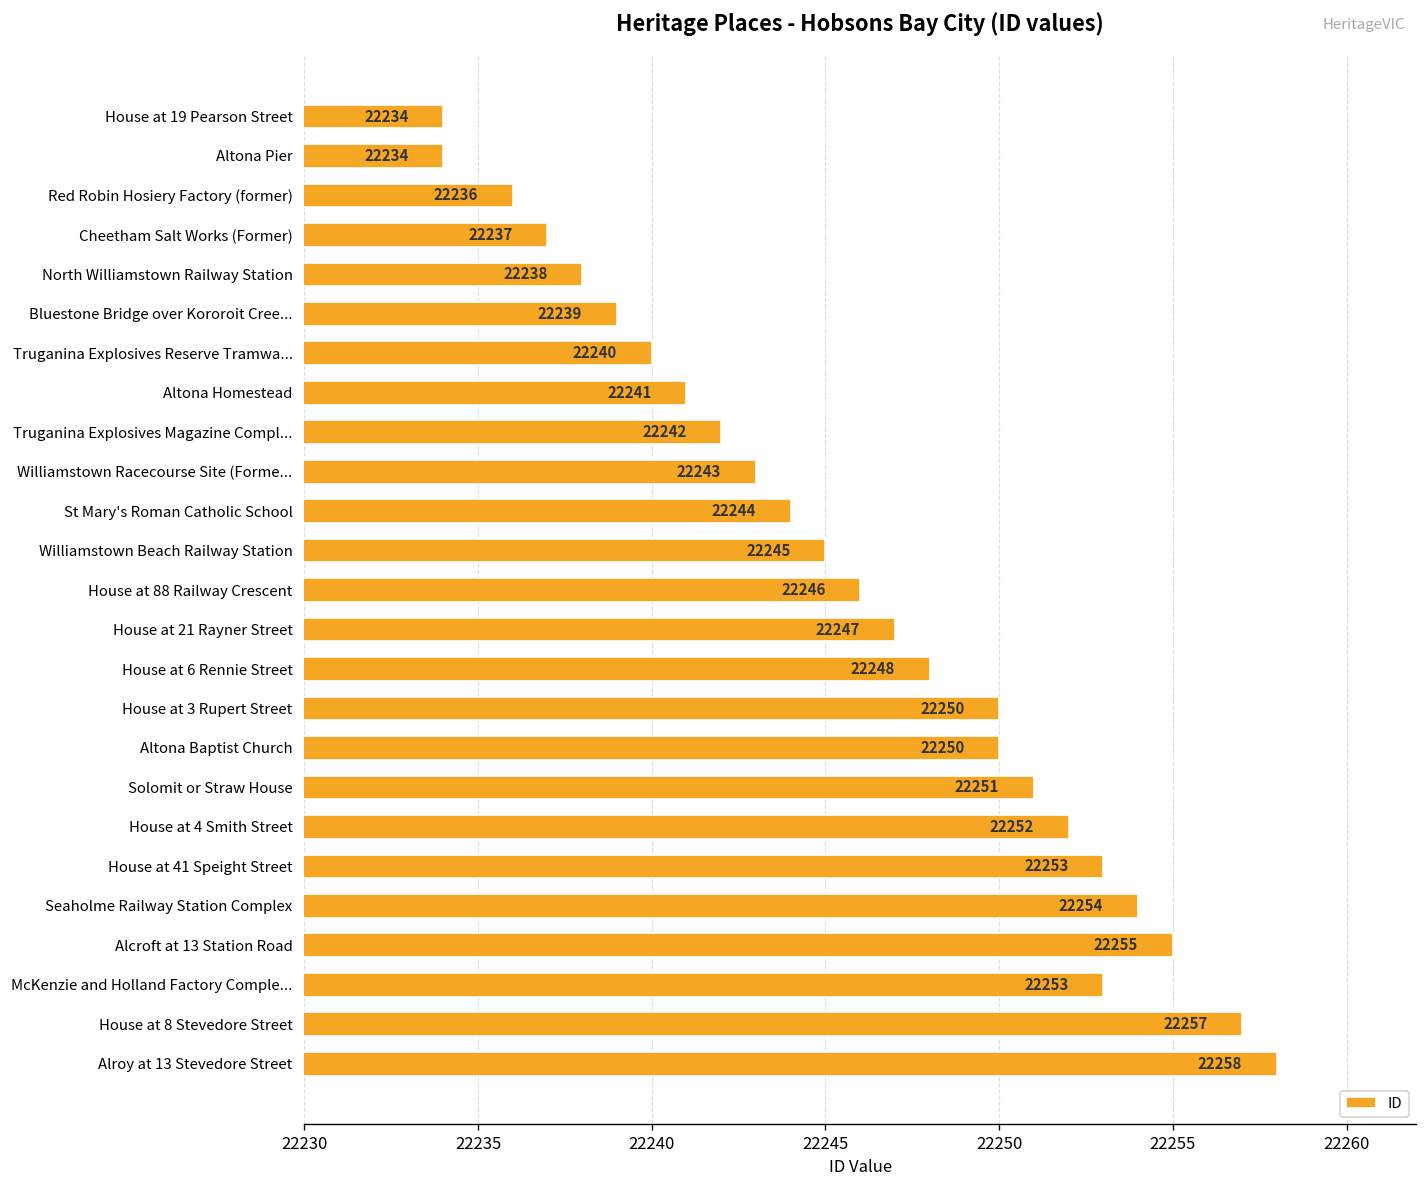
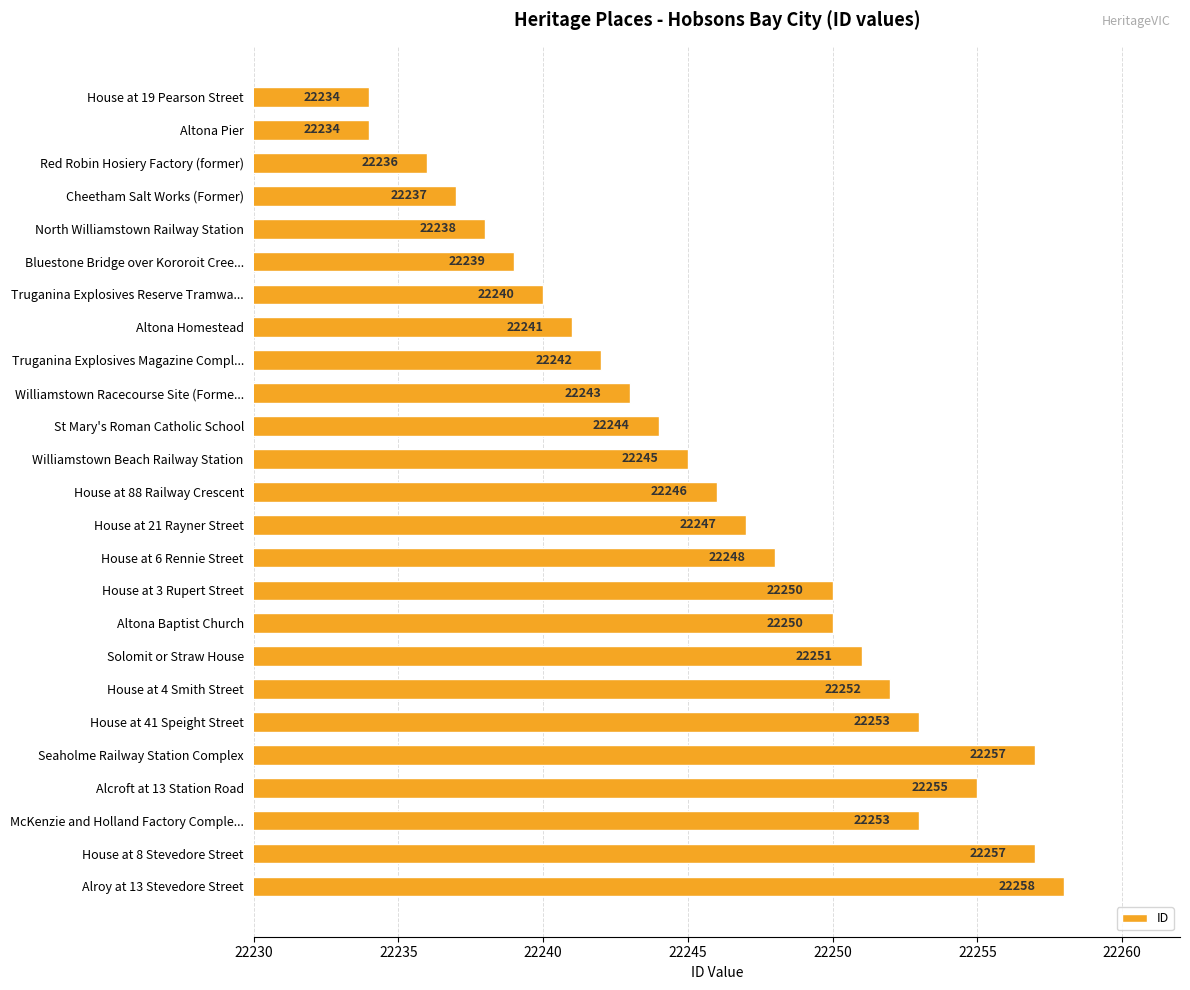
  {
    "House at 19 Pearson Street": 22234,
    "Altona Pier": 22234,
    "Red Robin Hosiery Factory (former)": 22236,
    "Cheetham Salt Works (Former)": 22237,
    "North Williamstown Railway Station": 22238,
    "Bluestone Bridge over Kororoit Cree...": 22239,
    "Truganina Explosives Reserve Tramwa...": 22240,
    "Altona Homestead": 22241,
    "Truganina Explosives Magazine Compl...": 22242,
    "Williamstown Racecourse Site (Forme...": 22243,
    "St Mary's Roman Catholic School": 22244,
    "Williamstown Beach Railway Station": 22245,
    "House at 88 Railway Crescent": 22246,
    "House at 21 Rayner Street": 22247,
    "House at 6 Rennie Street": 22248,
    "House at 3 Rupert Street": 22250,
    "Altona Baptist Church": 22250,
    "Solomit or Straw House": 22251,
    "House at 4 Smith Street": 22252,
    "House at 41 Speight Street": 22253,
-   "Seaholme Railway Station Complex": 22254,
+   "Seaholme Railway Station Complex": 22257,
    "Alcroft at 13 Station Road": 22255,
    "McKenzie and Holland Factory Comple...": 22253,
    "House at 8 Stevedore Street": 22257,
    "Alroy at 13 Stevedore Street": 22258
  }
